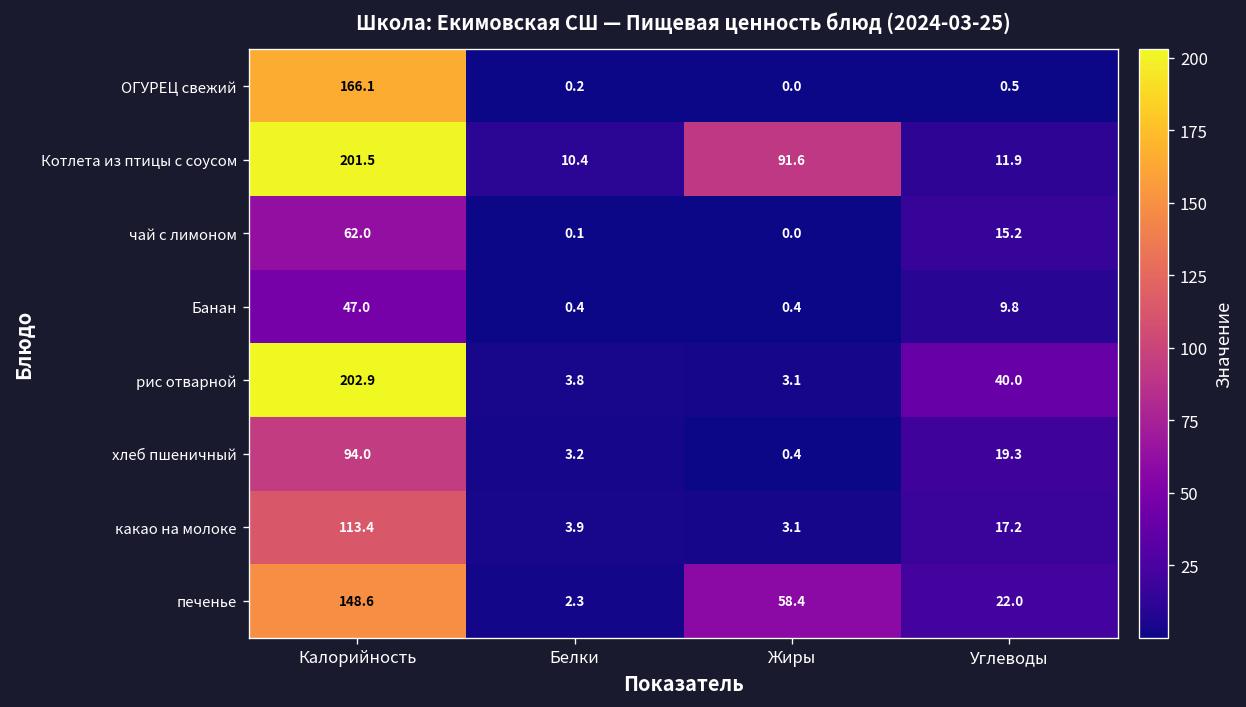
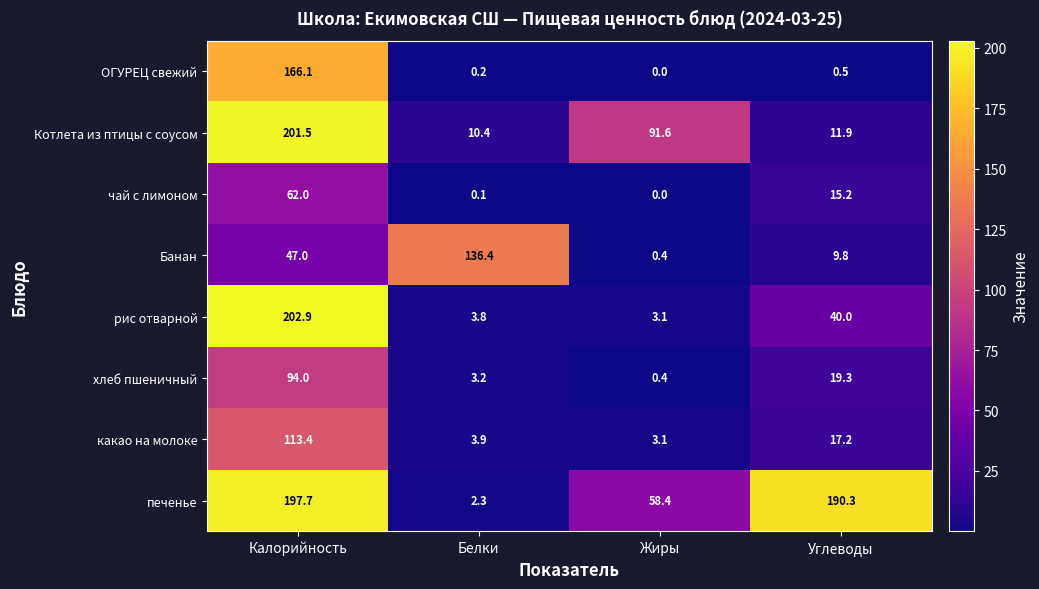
  {
    "ОГУРЕЦ свежий": {
      "Калорийность": 166.1,
      "Белки": 0.2,
      "Жиры": 0.0,
      "Углеводы": 0.5
    },
    "Котлета из птицы с соусом": {
      "Калорийность": 201.5,
      "Белки": 10.4,
      "Жиры": 91.6,
      "Углеводы": 11.9
    },
    "чай с лимоном": {
      "Калорийность": 62.0,
      "Белки": 0.1,
      "Жиры": 0.0,
      "Углеводы": 15.2
    },
    "Банан": {
      "Калорийность": 47.0,
-     "Белки": 0.4,
+     "Белки": 136.4,
      "Жиры": 0.4,
      "Углеводы": 9.8
    },
    "рис отварной": {
      "Калорийность": 202.9,
      "Белки": 3.8,
      "Жиры": 3.1,
      "Углеводы": 40.0
    },
    "хлеб пшеничный": {
      "Калорийность": 94.0,
      "Белки": 3.2,
      "Жиры": 0.4,
      "Углеводы": 19.3
    },
    "какао на молоке": {
      "Калорийность": 113.4,
      "Белки": 3.9,
      "Жиры": 3.1,
      "Углеводы": 17.2
    },
    "печенье": {
-     "Калорийность": 148.6,
+     "Калорийность": 197.7,
      "Белки": 2.3,
      "Жиры": 58.4,
-     "Углеводы": 22.0
+     "Углеводы": 190.3
    }
  }
